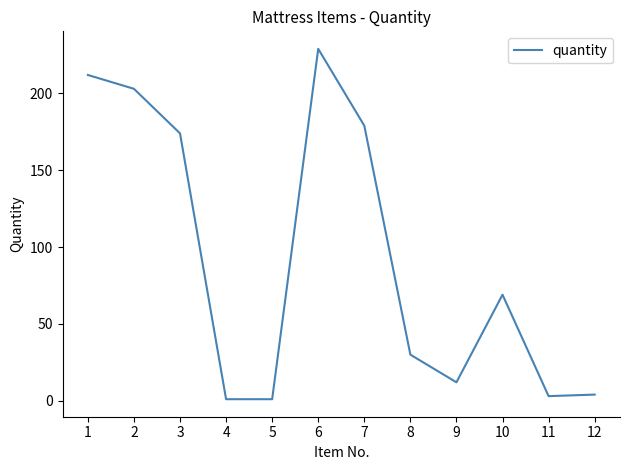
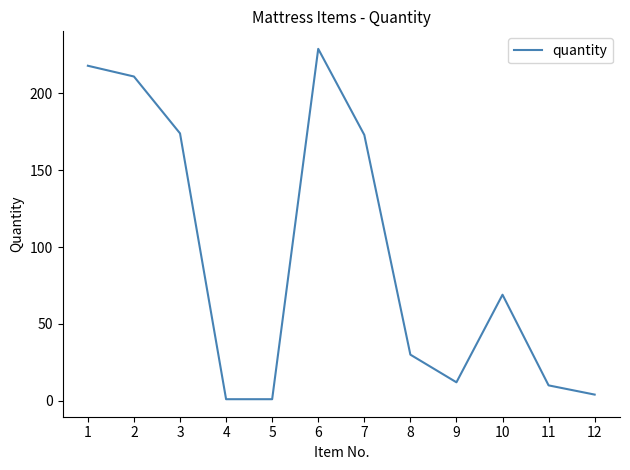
  {
-   "1": 212,
-   "2": 203,
+   "1": 218,
+   "2": 211,
    "3": 174,
    "4": 1,
    "5": 1,
    "6": 229,
-   "7": 179,
+   "7": 173,
    "8": 30,
    "9": 12,
    "10": 69,
-   "11": 3,
+   "11": 10,
    "12": 4
  }
